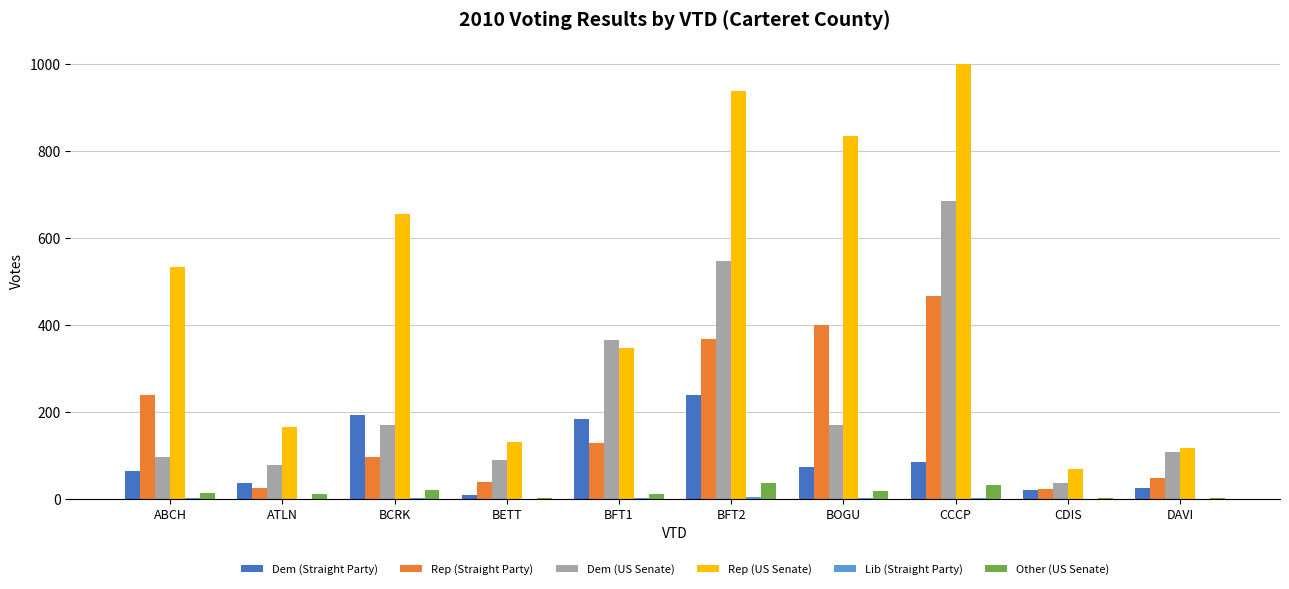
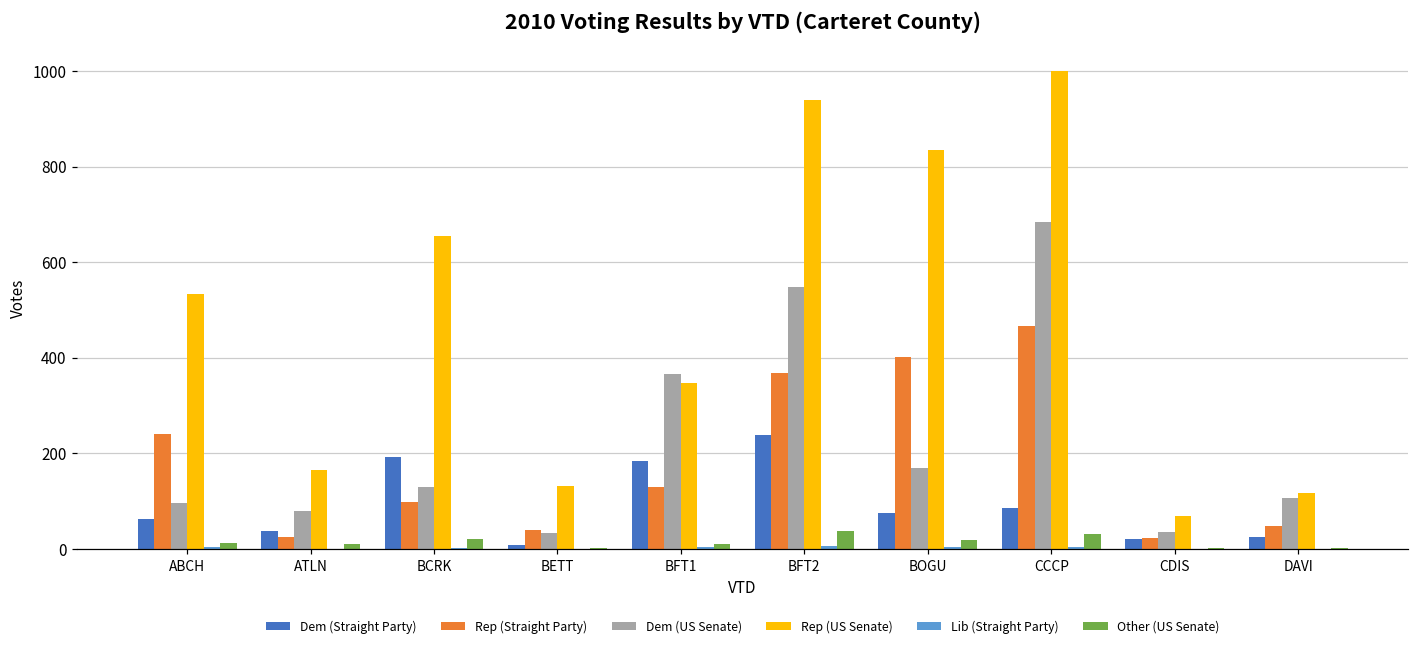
  {
    "Rep (Straight Party)": {
      "ABCH": 240,
      "ATLN": 30,
      "BCRK": 100,
      "BETT": 40,
      "BFT1": 130,
      "BFT2": 370,
      "BOGU": 400,
      "CCCP": 470,
      "CDIS": 20,
      "DAVI": 50
    },
    "Dem (US Senate)": {
      "ABCH": 100,
      "ATLN": 80,
-     "BCRK": 170,
-     "BETT": 90,
+     "BCRK": 130,
+     "BETT": 30,
      "BFT1": 370,
      "BFT2": 550,
      "BOGU": 170,
      "CCCP": 690,
      "CDIS": 40,
      "DAVI": 110
    },
    "Rep (US Senate)": {
      "ABCH": 530,
      "ATLN": 170,
      "BCRK": 660,
      "BETT": 130,
      "BFT1": 350,
      "BFT2": 940,
      "BOGU": 840,
      "CCCP": 1000,
      "CDIS": 70,
      "DAVI": 120
    },
    "Other (US Senate)": {
      "ABCH": 10,
      "ATLN": 10,
      "BCRK": 20,
      "BFT1": 10,
      "BFT2": 40,
      "BOGU": 20,
      "CCCP": 30
    }
  }
